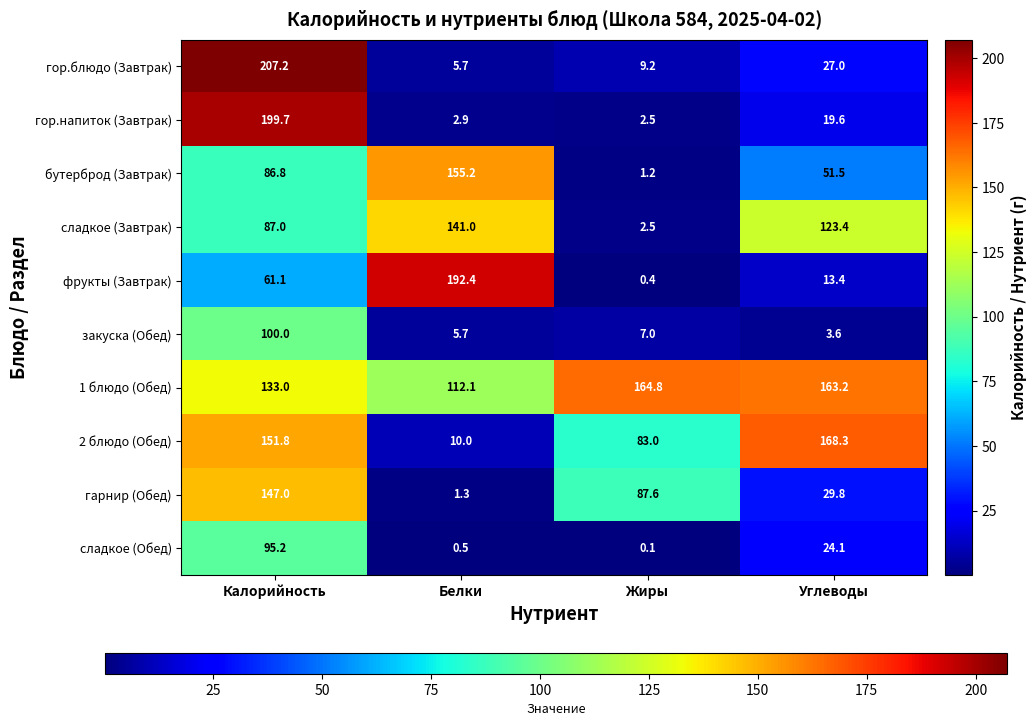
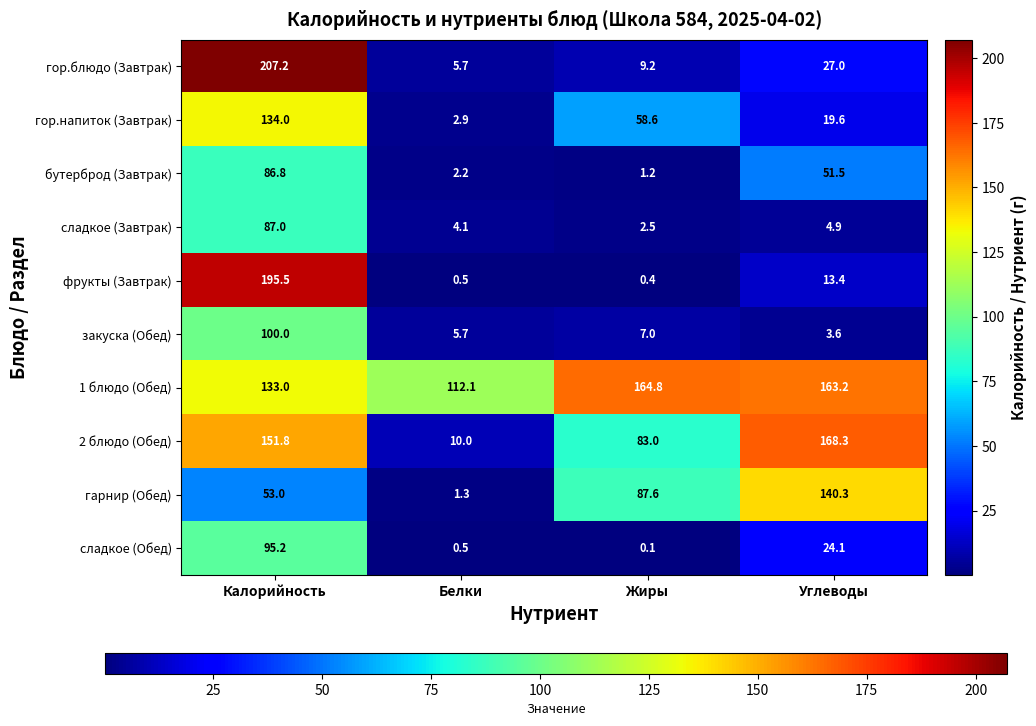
  {
    "гор.блюдо (Завтрак)": {
      "Калорийность": 207.2,
      "Белки": 5.7,
      "Жиры": 9.2,
      "Углеводы": 27.0
    },
    "гор.напиток (Завтрак)": {
-     "Калорийность": 199.7,
+     "Калорийность": 134.0,
      "Белки": 2.9,
-     "Жиры": 2.5,
+     "Жиры": 58.6,
      "Углеводы": 19.6
    },
    "бутерброд (Завтрак)": {
      "Калорийность": 86.8,
-     "Белки": 155.2,
+     "Белки": 2.2,
      "Жиры": 1.2,
      "Углеводы": 51.5
    },
    "сладкое (Завтрак)": {
      "Калорийность": 87.0,
-     "Белки": 141.0,
+     "Белки": 4.1,
      "Жиры": 2.5,
-     "Углеводы": 123.4
+     "Углеводы": 4.9
    },
    "фрукты (Завтрак)": {
-     "Калорийность": 61.1,
-     "Белки": 192.4,
+     "Калорийность": 195.5,
+     "Белки": 0.5,
      "Жиры": 0.4,
      "Углеводы": 13.4
    },
    "закуска (Обед)": {
      "Калорийность": 100.0,
      "Белки": 5.7,
      "Жиры": 7.0,
      "Углеводы": 3.6
    },
    "1 блюдо (Обед)": {
      "Калорийность": 133.0,
      "Белки": 112.1,
      "Жиры": 164.8,
      "Углеводы": 163.2
    },
    "2 блюдо (Обед)": {
      "Калорийность": 151.8,
      "Белки": 10.0,
      "Жиры": 83.0,
      "Углеводы": 168.3
    },
    "гарнир (Обед)": {
-     "Калорийность": 147.0,
+     "Калорийность": 53.0,
      "Белки": 1.3,
      "Жиры": 87.6,
-     "Углеводы": 29.8
+     "Углеводы": 140.3
    },
    "сладкое (Обед)": {
      "Калорийность": 95.2,
      "Белки": 0.5,
      "Жиры": 0.1,
      "Углеводы": 24.1
    }
  }
